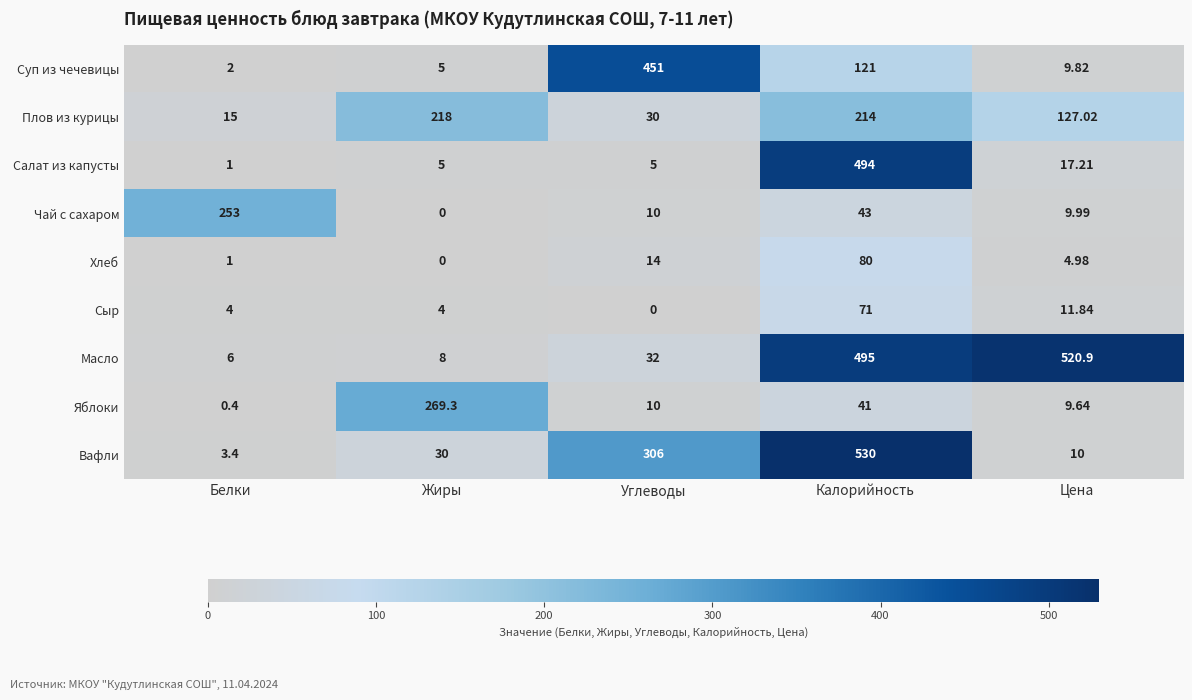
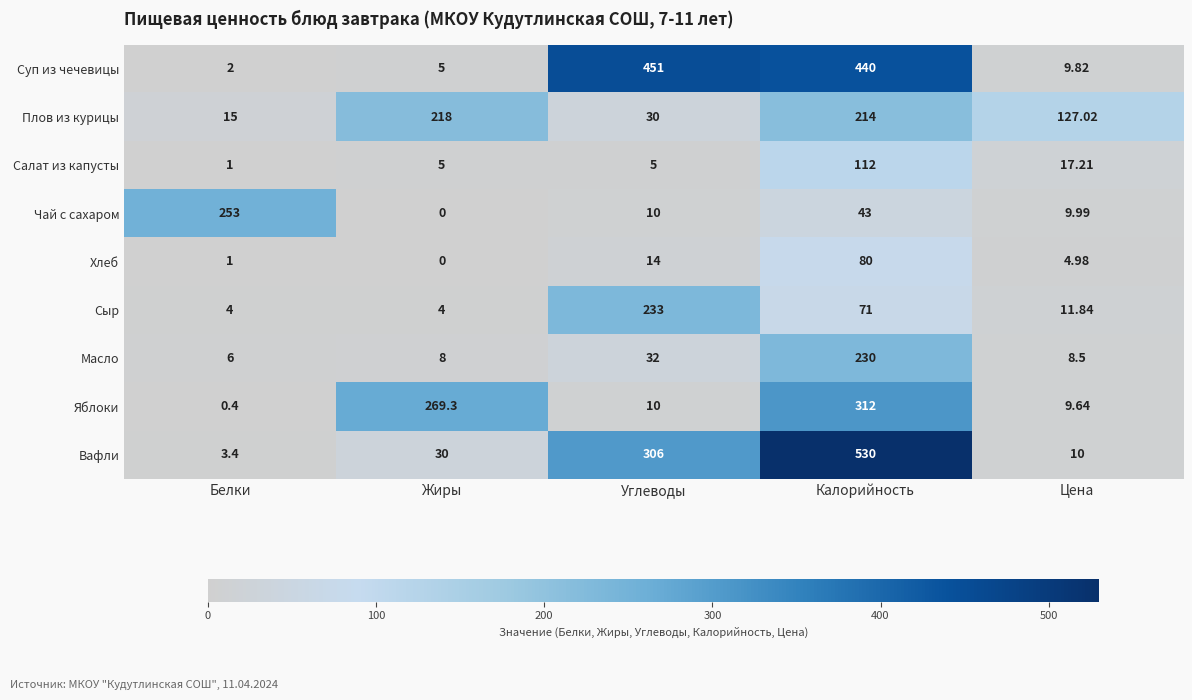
  {
    "Суп из чечевицы": {
      "Белки": 2,
      "Жиры": 5,
      "Углеводы": 451,
-     "Калорийность": 121,
+     "Калорийность": 440,
      "Цена": 9.82
    },
    "Плов из курицы": {
      "Белки": 15,
      "Жиры": 218,
      "Углеводы": 30,
      "Калорийность": 214,
      "Цена": 127.02
    },
    "Салат из капусты": {
      "Белки": 1,
      "Жиры": 5,
      "Углеводы": 5,
-     "Калорийность": 494,
+     "Калорийность": 112,
      "Цена": 17.21
    },
    "Чай с сахаром": {
      "Белки": 253,
      "Жиры": 0,
      "Углеводы": 10,
      "Калорийность": 43,
      "Цена": 9.99
    },
    "Хлеб": {
      "Белки": 1,
      "Жиры": 0,
      "Углеводы": 14,
      "Калорийность": 80,
      "Цена": 4.98
    },
    "Сыр": {
      "Белки": 4,
      "Жиры": 4,
-     "Углеводы": 0,
+     "Углеводы": 233,
      "Калорийность": 71,
      "Цена": 11.84
    },
    "Масло": {
      "Белки": 6,
      "Жиры": 8,
      "Углеводы": 32,
-     "Калорийность": 495,
-     "Цена": 520.9
+     "Калорийность": 230,
+     "Цена": 8.5
    },
    "Яблоки": {
      "Белки": 0.4,
      "Жиры": 269.3,
      "Углеводы": 10,
-     "Калорийность": 41,
+     "Калорийность": 312,
      "Цена": 9.64
    },
    "Вафли": {
      "Белки": 3.4,
      "Жиры": 30,
      "Углеводы": 306,
      "Калорийность": 530,
      "Цена": 10
    }
  }
